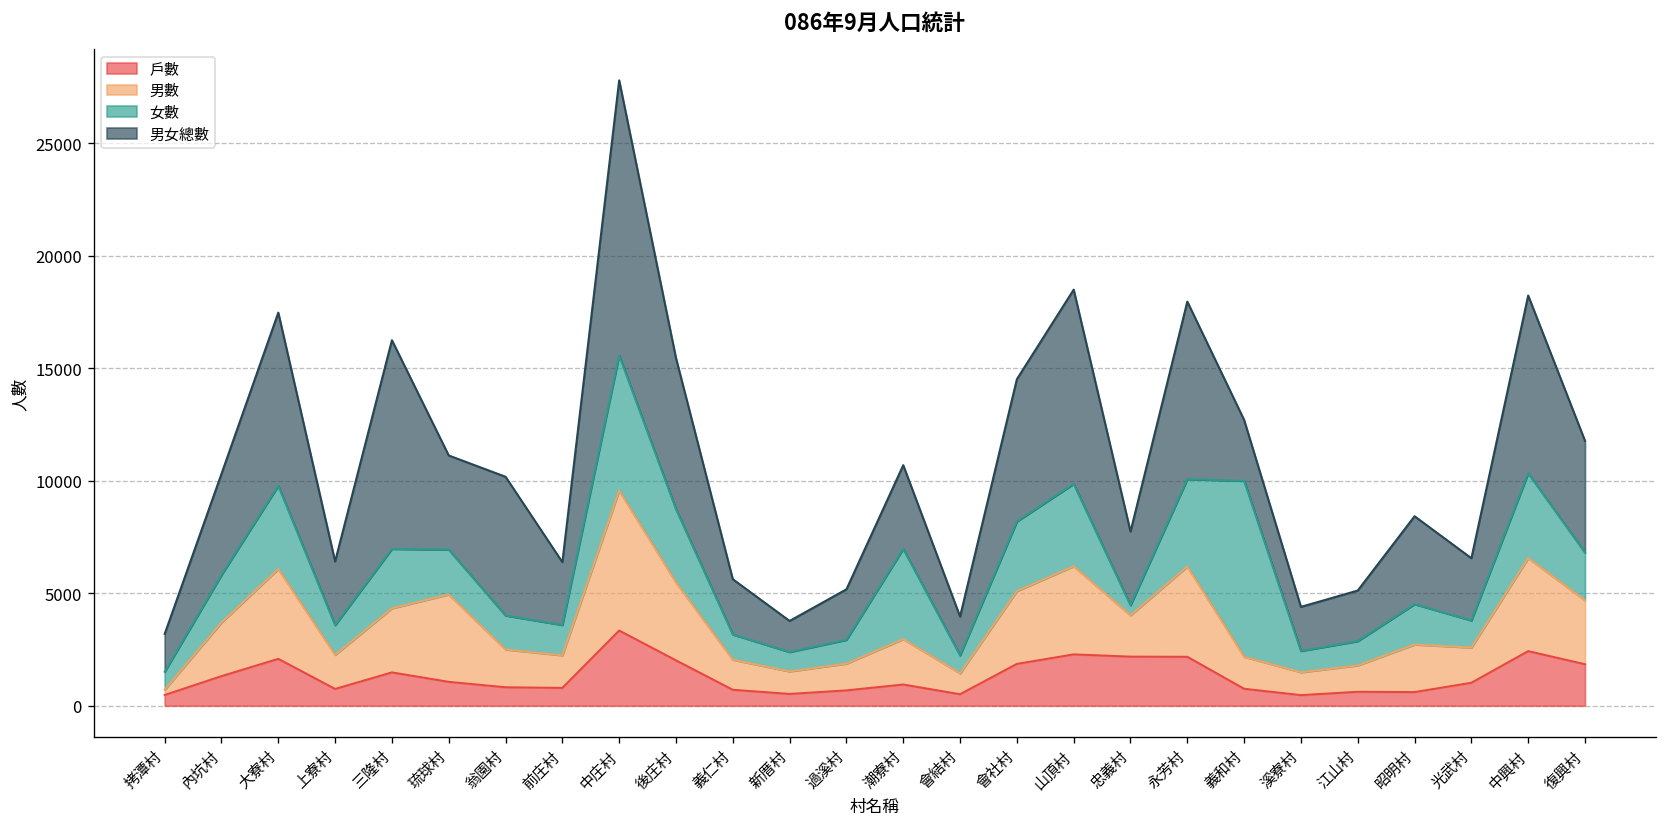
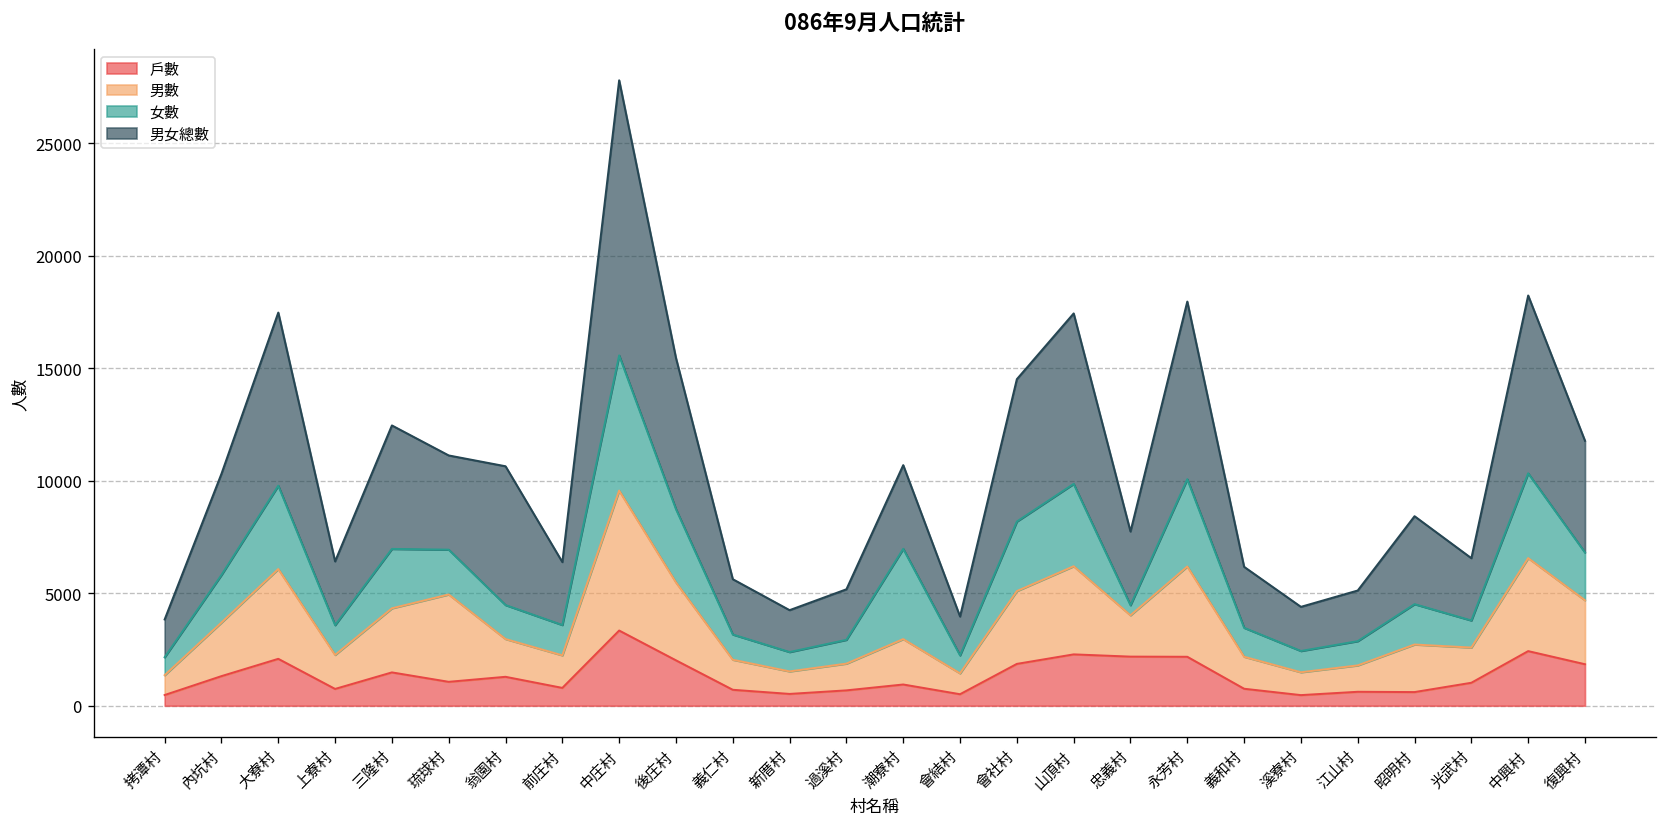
  {
    "戶數": {
      "拷潭村": 500,
      "內坑村": 1300,
      "大寮村": 2100,
      "上寮村": 700,
      "三隆村": 1500,
      "琉球村": 1100,
-     "翁園村": 800,
+     "翁園村": 1300,
      "前庄村": 800,
      "中庄村": 3300,
      "後庄村": 2000,
      "義仁村": 700,
      "新厝村": 500,
      "過溪村": 700,
      "潮寮村": 900,
      "會結村": 500,
      "會社村": 1900,
      "山頂村": 2300,
      "忠義村": 2200,
      "永芳村": 2200,
      "義和村": 800,
      "溪寮村": 500,
      "江山村": 600,
      "昭明村": 600,
      "光武村": 1000,
      "中興村": 2400,
      "復興村": 1800
    },
    "男數": {
-     "拷潭村": 200,
+     "拷潭村": 900,
      "內坑村": 2400,
      "大寮村": 4000,
      "上寮村": 1500,
      "三隆村": 2800,
      "琉球村": 3900,
      "翁園村": 1700,
      "前庄村": 1400,
      "中庄村": 6200,
      "後庄村": 3500,
      "義仁村": 1300,
      "新厝村": 1000,
      "過溪村": 1200,
      "潮寮村": 2000,
      "會結村": 900,
      "會社村": 3200,
      "山頂村": 3900,
      "忠義村": 1800,
      "永芳村": 4000,
      "義和村": 1400,
      "溪寮村": 1000,
      "江山村": 1200,
      "昭明村": 2100,
      "光武村": 1600,
      "中興村": 4100,
      "復興村": 2800
    },
    "女數": {
      "拷潭村": 800,
      "內坑村": 2100,
      "大寮村": 3700,
      "上寮村": 1300,
      "三隆村": 2600,
      "琉球村": 2000,
      "翁園村": 1500,
      "前庄村": 1300,
      "中庄村": 6000,
      "後庄村": 3300,
      "義仁村": 1100,
      "新厝村": 900,
      "過溪村": 1100,
      "潮寮村": 4000,
      "會結村": 800,
      "會社村": 3100,
      "山頂村": 3700,
      "忠義村": 400,
      "永芳村": 3900,
-     "義和村": 7800,
+     "義和村": 1300,
      "溪寮村": 900,
      "江山村": 1100,
      "昭明村": 1800,
      "光武村": 1200,
      "中興村": 3800,
      "復興村": 2100
    },
    "男女總數": {
      "拷潭村": 1700,
      "內坑村": 4500,
      "大寮村": 7700,
      "上寮村": 2800,
-     "三隆村": 9300,
+     "三隆村": 5500,
      "琉球村": 4200,
      "翁園村": 6200,
      "前庄村": 2800,
      "中庄村": 12200,
      "後庄村": 6700,
      "義仁村": 2500,
-     "新厝村": 1400,
+     "新厝村": 1900,
      "過溪村": 2200,
      "潮寮村": 3700,
      "會結村": 1700,
      "會社村": 6300,
-     "山頂村": 8600,
+     "山頂村": 7600,
      "忠義村": 3300,
      "永芳村": 7900,
      "義和村": 2700,
      "溪寮村": 2000,
      "江山村": 2300,
      "昭明村": 3900,
      "光武村": 2800,
      "中興村": 7900,
      "復興村": 5000
    }
  }
